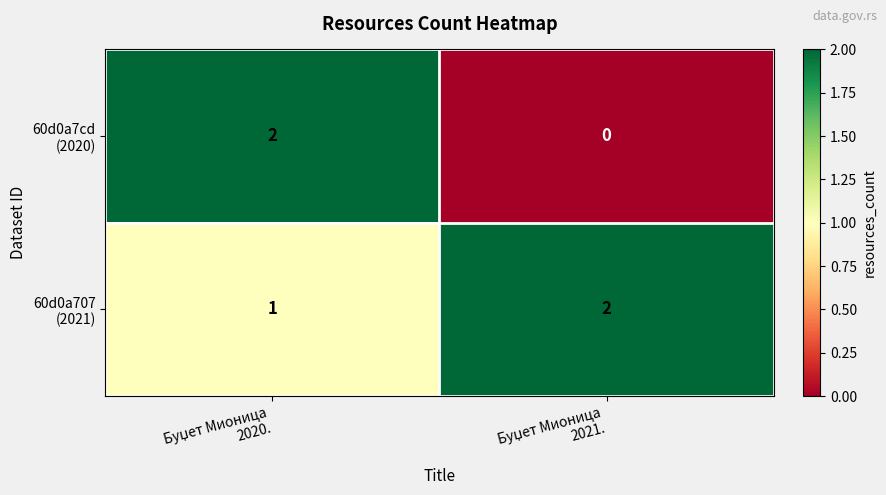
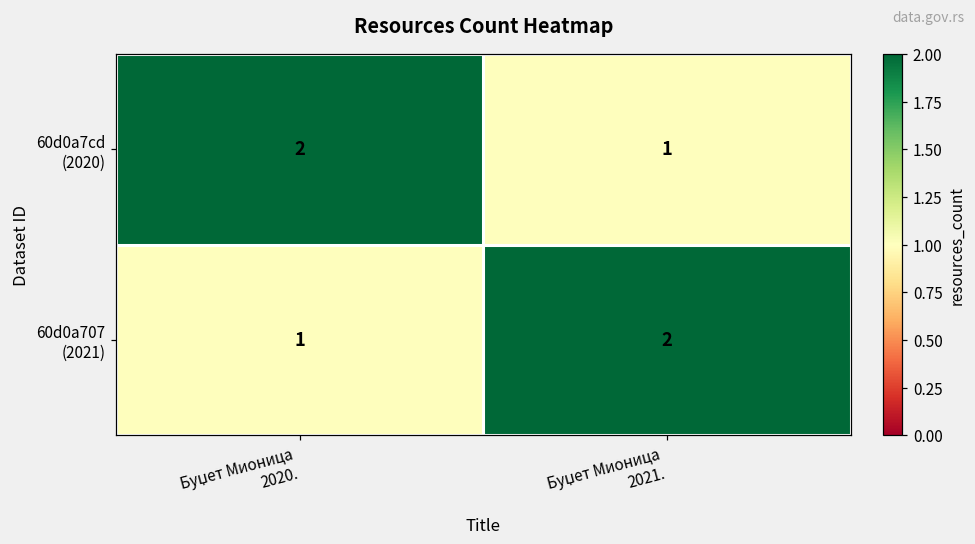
  {
    "60d0a7cd (2020)": {
      "Буџет Мионица 2020.": 2,
-     "Буџет Мионица 2021.": 0
+     "Буџет Мионица 2021.": 1
    },
    "60d0a707 (2021)": {
      "Буџет Мионица 2020.": 1,
      "Буџет Мионица 2021.": 2
    }
  }
